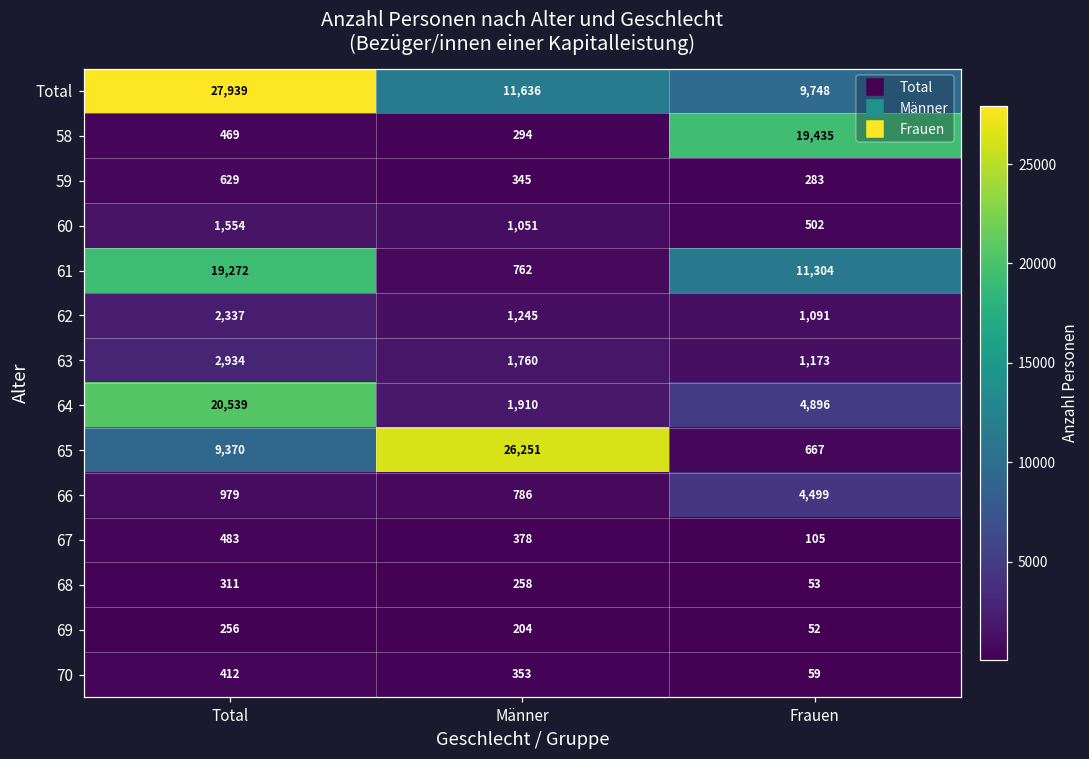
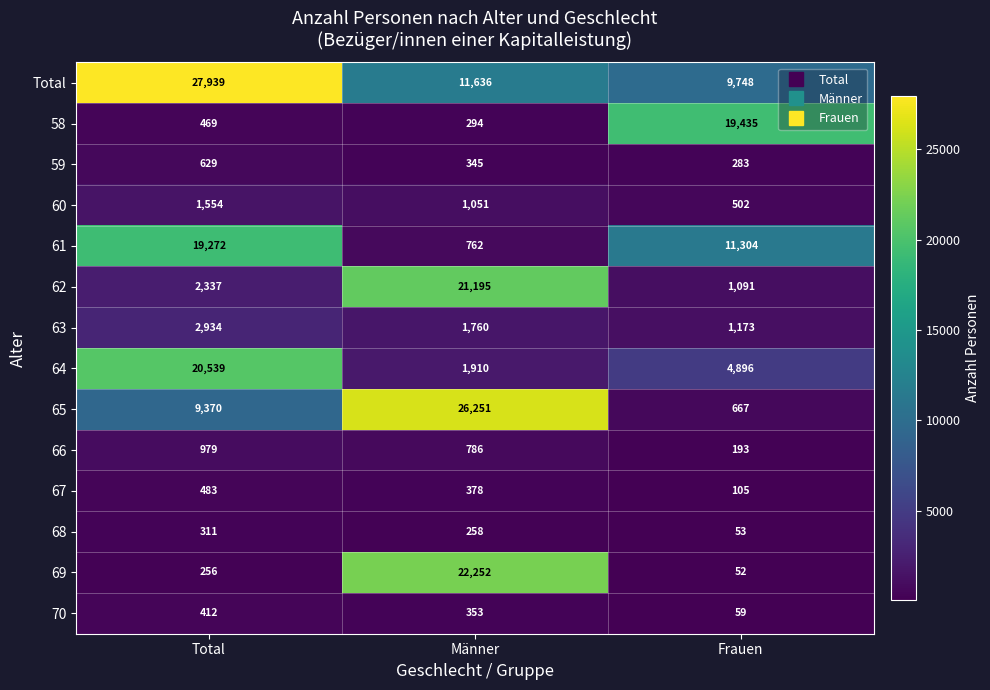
  {
    "Total": {
      "Total": "27,939",
      "Männer": "11,636",
      "Frauen": "9,748"
    },
    "58": {
      "Total": "469",
      "Männer": "294",
      "Frauen": "19,435"
    },
    "59": {
      "Total": "629",
      "Männer": "345",
      "Frauen": "283"
    },
    "60": {
      "Total": "1,554",
      "Männer": "1,051",
      "Frauen": "502"
    },
    "61": {
      "Total": "19,272",
      "Männer": "762",
      "Frauen": "11,304"
    },
    "62": {
      "Total": "2,337",
-     "Männer": "1,245",
+     "Männer": "21,195",
      "Frauen": "1,091"
    },
    "63": {
      "Total": "2,934",
      "Männer": "1,760",
      "Frauen": "1,173"
    },
    "64": {
      "Total": "20,539",
      "Männer": "1,910",
      "Frauen": "4,896"
    },
    "65": {
      "Total": "9,370",
      "Männer": "26,251",
      "Frauen": "667"
    },
    "66": {
      "Total": "979",
      "Männer": "786",
-     "Frauen": "4,499"
+     "Frauen": "193"
    },
    "67": {
      "Total": "483",
      "Männer": "378",
      "Frauen": "105"
    },
    "68": {
      "Total": "311",
      "Männer": "258",
      "Frauen": "53"
    },
    "69": {
      "Total": "256",
-     "Männer": "204",
+     "Männer": "22,252",
      "Frauen": "52"
    },
    "70": {
      "Total": "412",
      "Männer": "353",
      "Frauen": "59"
    }
  }
